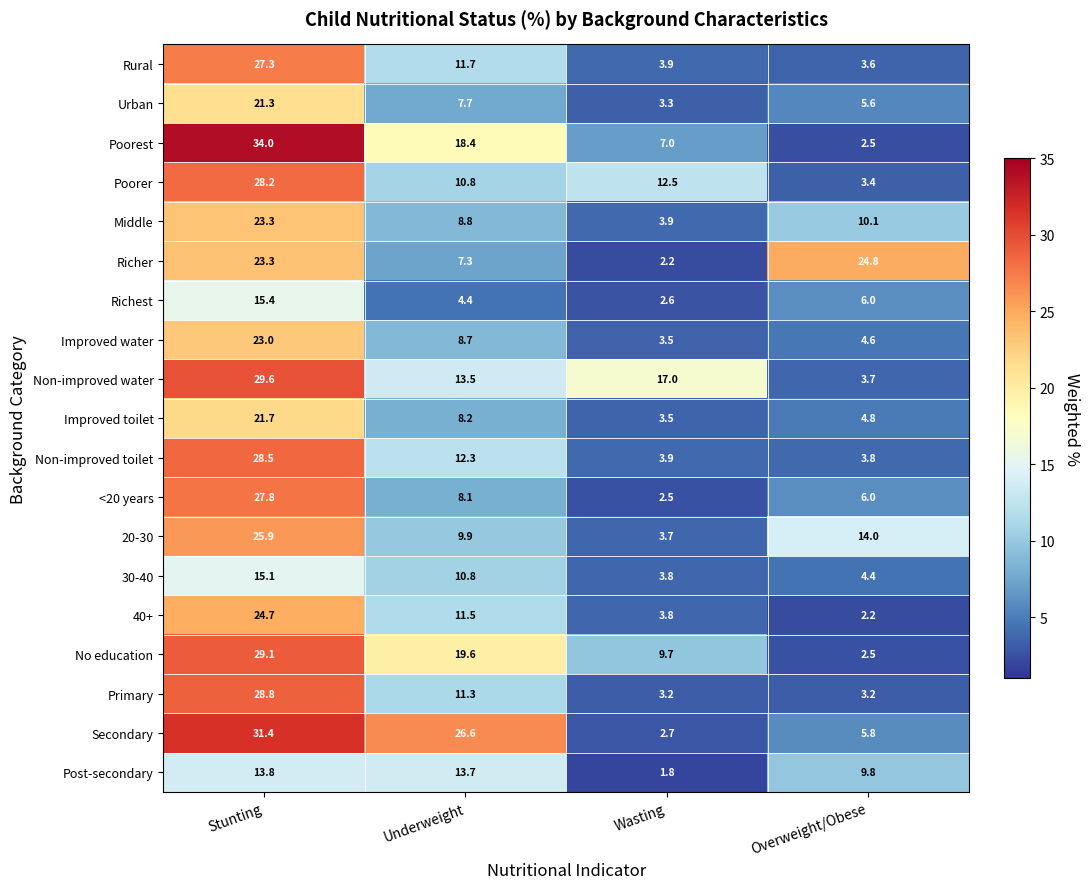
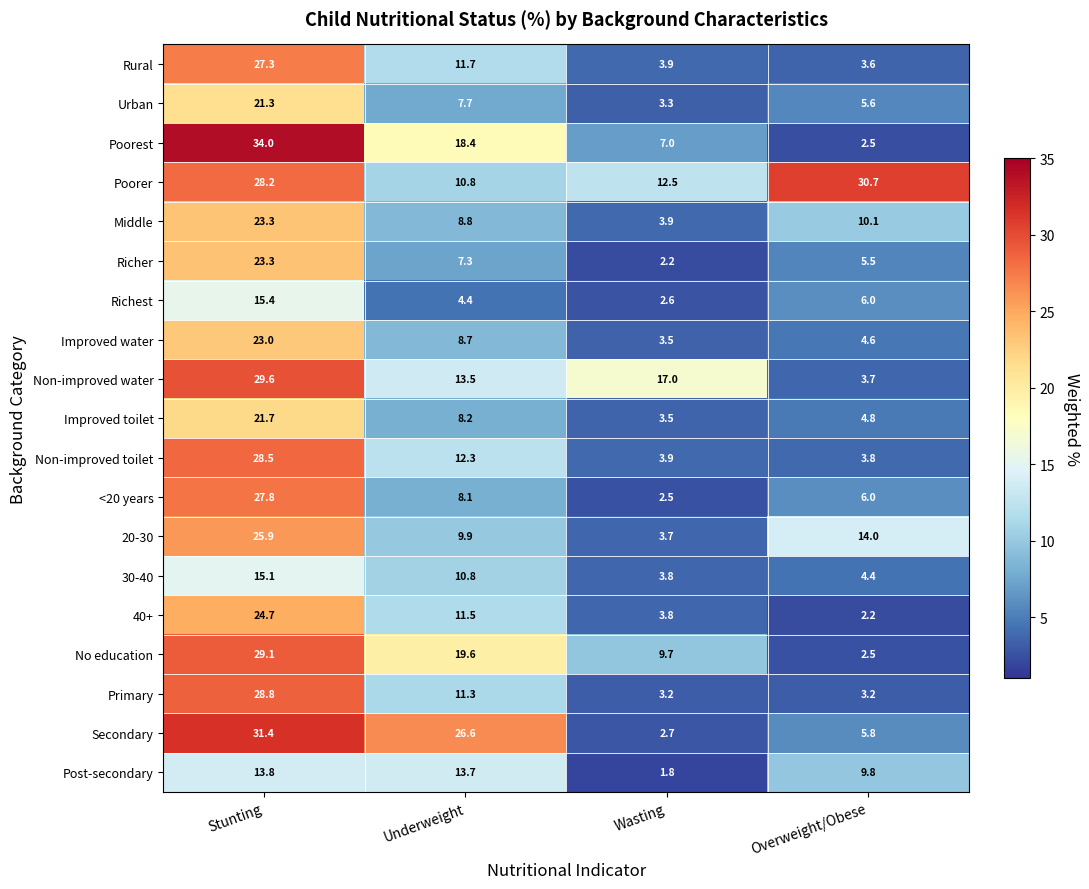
  {
    "Rural": {
      "Stunting": 27.3,
      "Underweight": 11.7,
      "Wasting": 3.9,
      "Overweight/Obese": 3.6
    },
    "Urban": {
      "Stunting": 21.3,
      "Underweight": 7.7,
      "Wasting": 3.3,
      "Overweight/Obese": 5.6
    },
    "Poorest": {
      "Stunting": 34.0,
      "Underweight": 18.4,
      "Wasting": 7.0,
      "Overweight/Obese": 2.5
    },
    "Poorer": {
      "Stunting": 28.2,
      "Underweight": 10.8,
      "Wasting": 12.5,
-     "Overweight/Obese": 3.4
+     "Overweight/Obese": 30.7
    },
    "Middle": {
      "Stunting": 23.3,
      "Underweight": 8.8,
      "Wasting": 3.9,
      "Overweight/Obese": 10.1
    },
    "Richer": {
      "Stunting": 23.3,
      "Underweight": 7.3,
      "Wasting": 2.2,
-     "Overweight/Obese": 24.8
+     "Overweight/Obese": 5.5
    },
    "Richest": {
      "Stunting": 15.4,
      "Underweight": 4.4,
      "Wasting": 2.6,
      "Overweight/Obese": 6.0
    },
    "Improved water": {
      "Stunting": 23.0,
      "Underweight": 8.7,
      "Wasting": 3.5,
      "Overweight/Obese": 4.6
    },
    "Non-improved water": {
      "Stunting": 29.6,
      "Underweight": 13.5,
      "Wasting": 17.0,
      "Overweight/Obese": 3.7
    },
    "Improved toilet": {
      "Stunting": 21.7,
      "Underweight": 8.2,
      "Wasting": 3.5,
      "Overweight/Obese": 4.8
    },
    "Non-improved toilet": {
      "Stunting": 28.5,
      "Underweight": 12.3,
      "Wasting": 3.9,
      "Overweight/Obese": 3.8
    },
    "<20 years": {
      "Stunting": 27.8,
      "Underweight": 8.1,
      "Wasting": 2.5,
      "Overweight/Obese": 6.0
    },
    "20-30": {
      "Stunting": 25.9,
      "Underweight": 9.9,
      "Wasting": 3.7,
      "Overweight/Obese": 14.0
    },
    "30-40": {
      "Stunting": 15.1,
      "Underweight": 10.8,
      "Wasting": 3.8,
      "Overweight/Obese": 4.4
    },
    "40+": {
      "Stunting": 24.7,
      "Underweight": 11.5,
      "Wasting": 3.8,
      "Overweight/Obese": 2.2
    },
    "No education": {
      "Stunting": 29.1,
      "Underweight": 19.6,
      "Wasting": 9.7,
      "Overweight/Obese": 2.5
    },
    "Primary": {
      "Stunting": 28.8,
      "Underweight": 11.3,
      "Wasting": 3.2,
      "Overweight/Obese": 3.2
    },
    "Secondary": {
      "Stunting": 31.4,
      "Underweight": 26.6,
      "Wasting": 2.7,
      "Overweight/Obese": 5.8
    },
    "Post-secondary": {
      "Stunting": 13.8,
      "Underweight": 13.7,
      "Wasting": 1.8,
      "Overweight/Obese": 9.8
    }
  }
